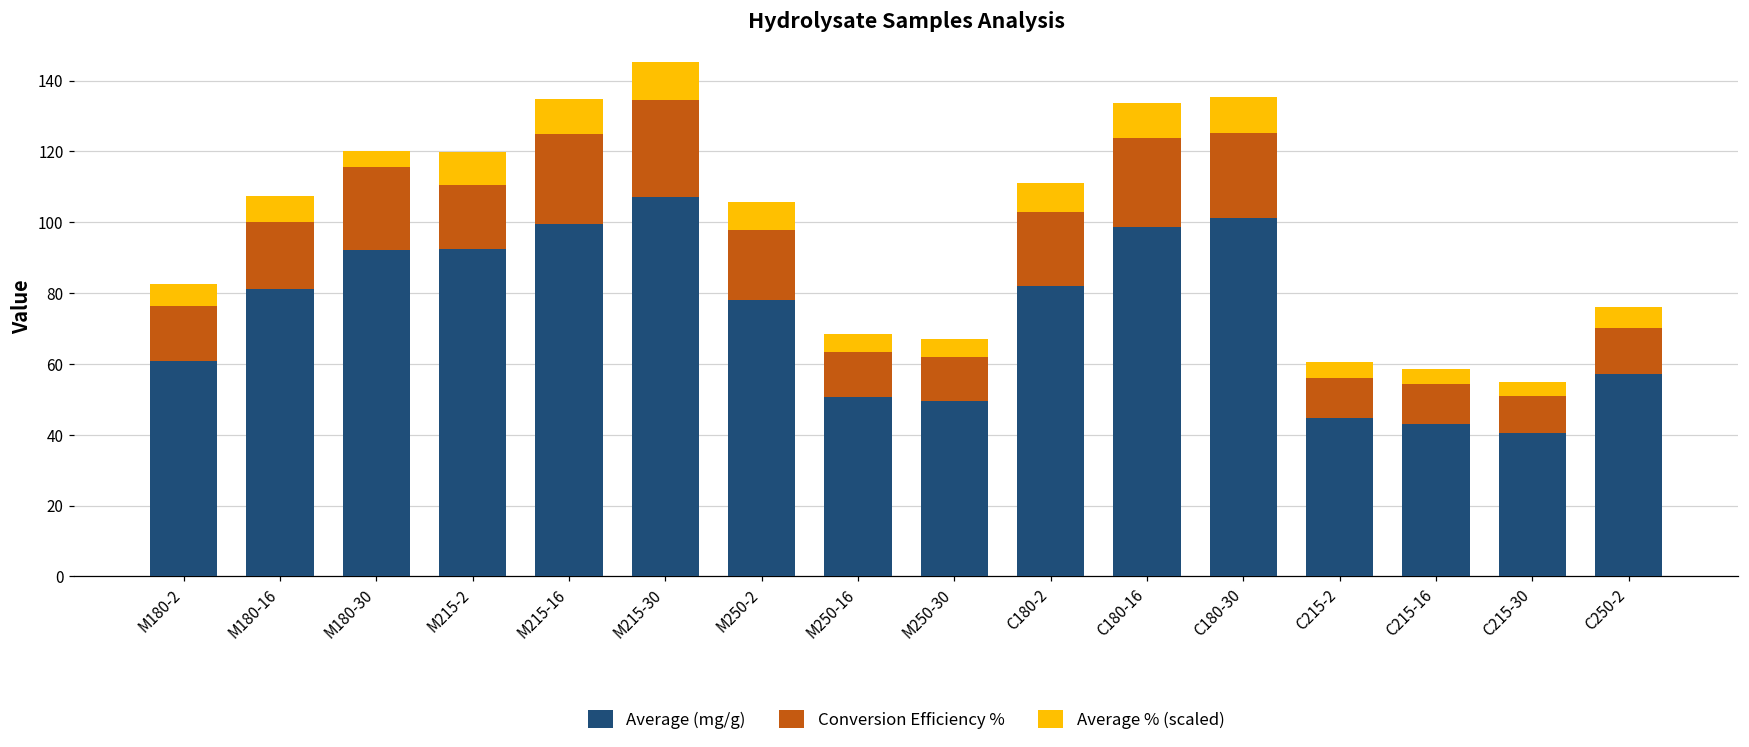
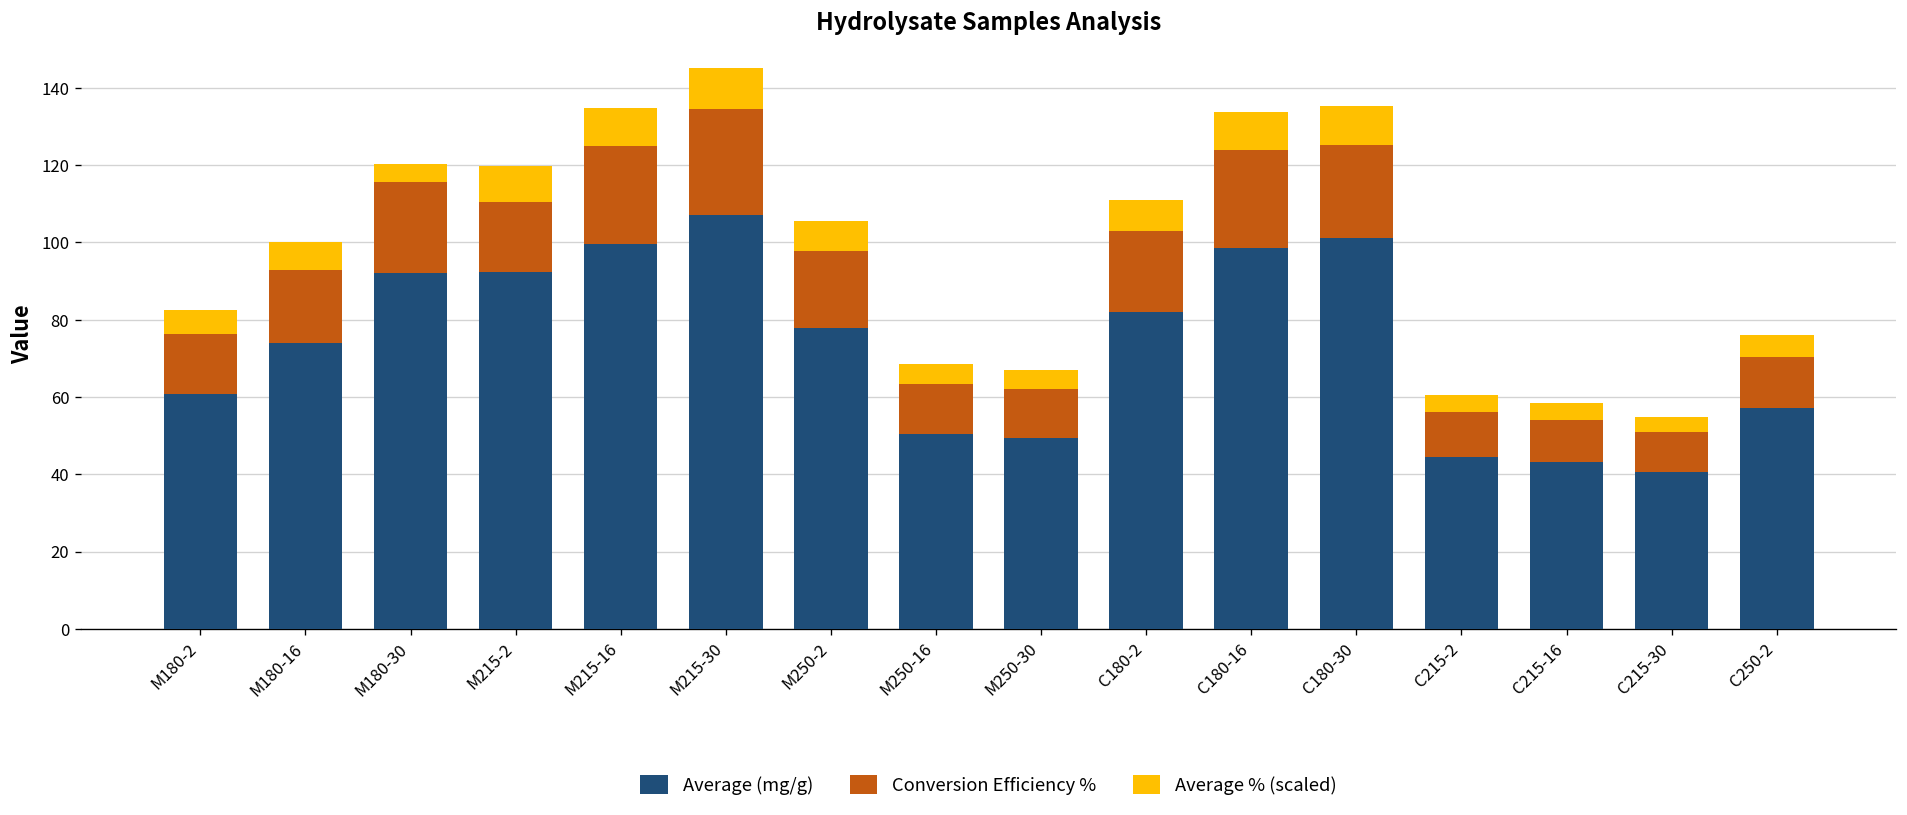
  {
    "Average (mg/g)": {
      "M180-2": 61,
-     "M180-16": 81,
+     "M180-16": 74,
      "M180-30": 92,
      "M215-2": 92,
      "M215-16": 100,
      "M215-30": 107,
      "M250-2": 78,
      "M250-16": 51,
      "M250-30": 49,
      "C180-2": 82,
      "C180-16": 99,
      "C180-30": 101,
      "C215-2": 45,
      "C215-16": 43,
      "C215-30": 41,
      "C250-2": 57
    },
    "Conversion Efficiency %": {
      "M180-2": 16,
      "M180-16": 19,
      "M180-30": 24,
      "M215-2": 18,
      "M215-16": 25,
      "M215-30": 27,
      "M250-2": 20,
      "M250-16": 13,
      "M250-30": 13,
      "C180-2": 21,
      "C180-16": 25,
      "C180-30": 24,
      "C215-2": 11,
      "C215-16": 11,
      "C215-30": 10,
      "C250-2": 13
    },
    "Average % (scaled)": {
      "M180-2": 6,
      "M180-16": 7,
      "M180-30": 5,
      "M215-2": 9,
      "M215-16": 10,
      "M215-30": 11,
      "M250-2": 8,
      "M250-16": 5,
      "M250-30": 5,
      "C180-2": 8,
      "C180-16": 10,
      "C180-30": 10,
      "C215-2": 4,
      "C215-16": 4,
      "C215-30": 4,
      "C250-2": 6
    }
  }
